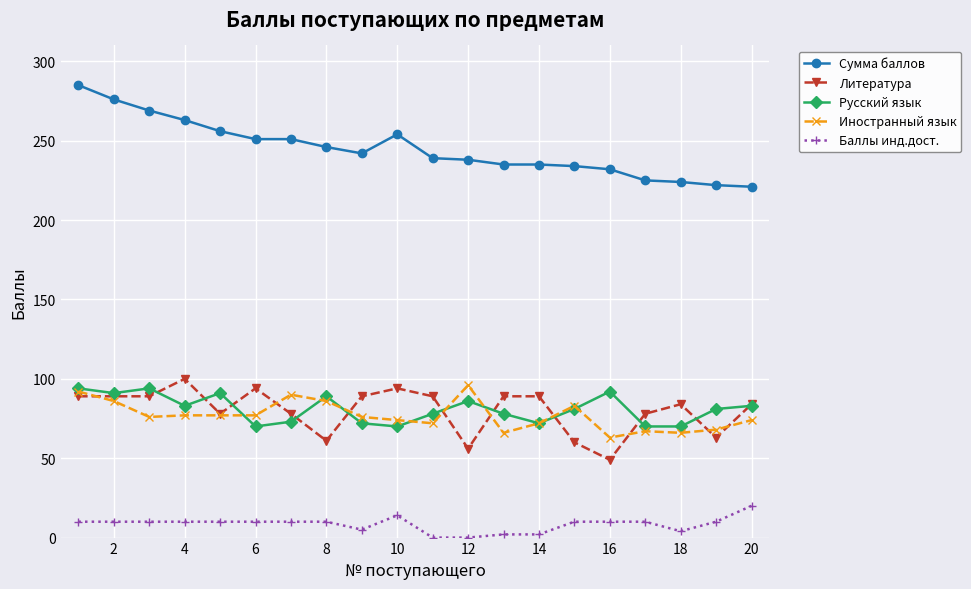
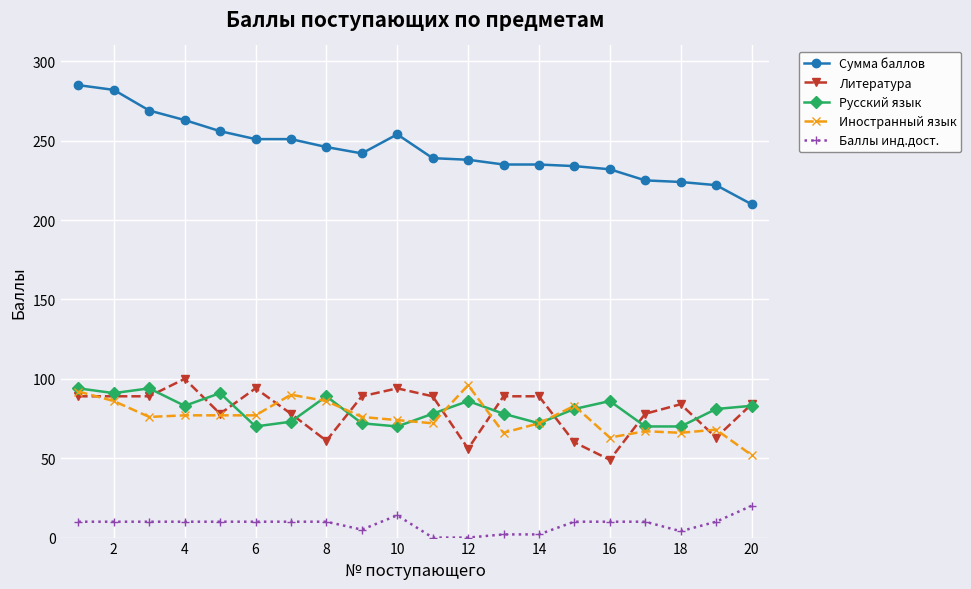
  {
    "Сумма баллов": {
-     "2": 276,
+     "2": 282,
      "4": 263,
      "6": 251,
      "8": 246,
      "10": 254,
      "12": 238,
      "14": 235,
      "16": 232,
      "18": 224,
-     "20": 221
+     "20": 210
    },
    "Литература": {
      "2": 89,
      "4": 100,
      "6": 94,
      "8": 61,
      "10": 94,
      "12": 56,
      "14": 89,
      "16": 49,
      "18": 84
    },
    "Русский язык": {
      "2": 91,
      "4": 83,
      "6": 70,
      "8": 89,
      "10": 70,
      "12": 86,
-     "16": 92,
+     "16": 86,
      "18": 70
    },
    "Иностранный язык": {
      "2": 86,
      "4": 77,
      "6": 77,
      "8": 86,
      "10": 74,
      "12": 96,
      "16": 63,
      "18": 66,
-     "20": 74
+     "20": 52
    },
    "Баллы инд.дост.": {
      "2": 10,
      "4": 10,
      "6": 10,
      "8": 10,
      "10": 14,
      "12": 0,
      "14": 2,
      "16": 10,
      "18": 4,
      "20": 20
    }
  }
